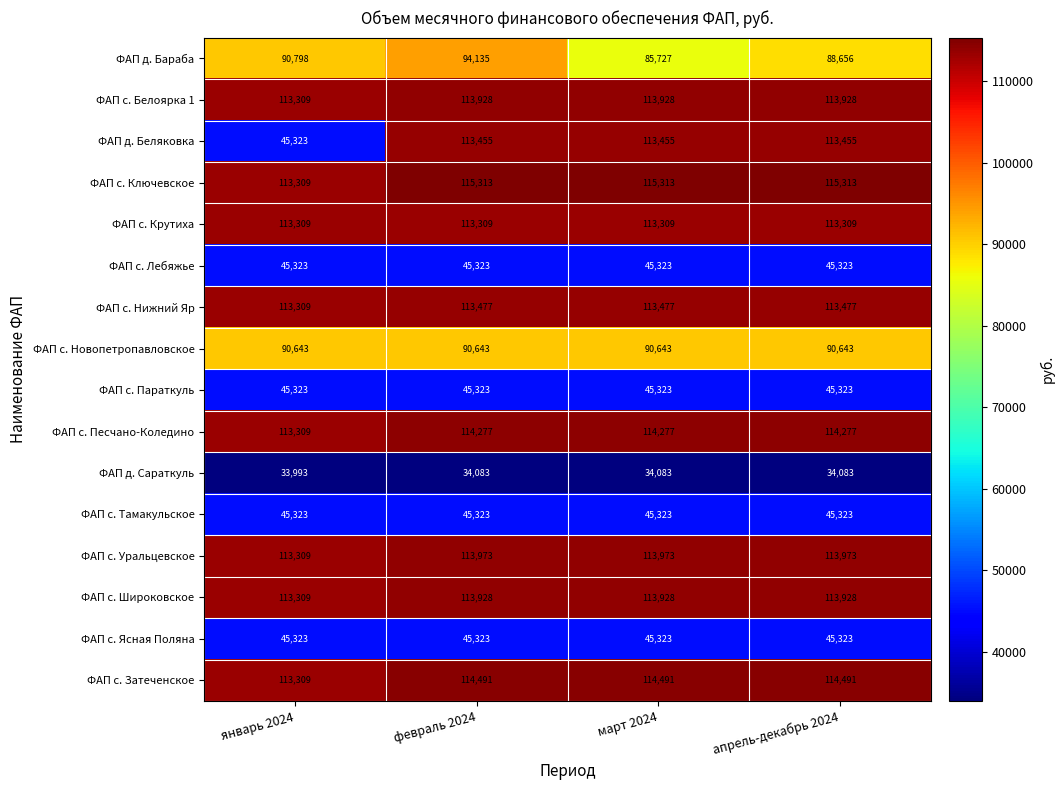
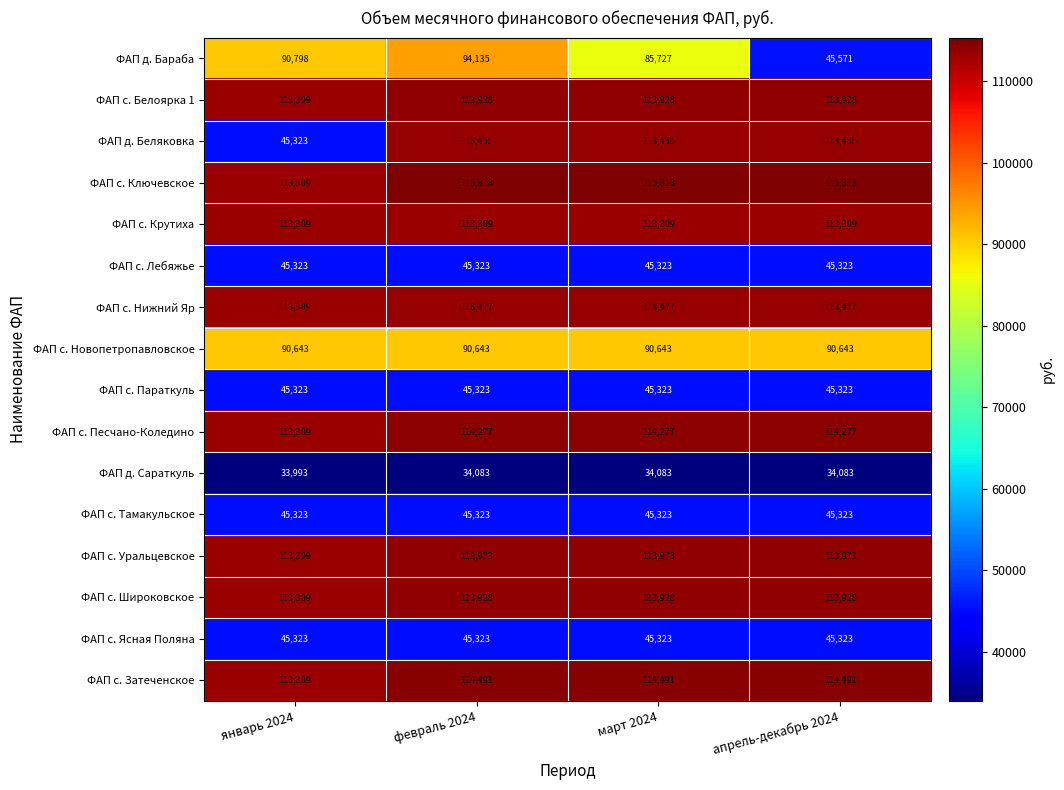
  {
    "ФАП д. Бараба": {
      "январь 2024": "90,798",
      "февраль 2024": "94,135",
      "март 2024": "85,727",
-     "апрель-декабрь 2024": "88,656"
+     "апрель-декабрь 2024": "45,571"
    },
    "ФАП с. Белоярка 1": {
      "январь 2024": "113,309",
      "февраль 2024": "113,928",
      "март 2024": "113,928",
      "апрель-декабрь 2024": "113,928"
    },
    "ФАП д. Беляковка": {
      "январь 2024": "45,323",
      "февраль 2024": "113,455",
      "март 2024": "113,455",
      "апрель-декабрь 2024": "113,455"
    },
    "ФАП с. Ключевское": {
      "январь 2024": "113,309",
      "февраль 2024": "115,313",
      "март 2024": "115,313",
      "апрель-декабрь 2024": "115,313"
    },
    "ФАП с. Крутиха": {
      "январь 2024": "113,309",
      "февраль 2024": "113,309",
      "март 2024": "113,309",
      "апрель-декабрь 2024": "113,309"
    },
    "ФАП с. Лебяжье": {
      "январь 2024": "45,323",
      "февраль 2024": "45,323",
      "март 2024": "45,323",
      "апрель-декабрь 2024": "45,323"
    },
    "ФАП с. Нижний Яр": {
      "январь 2024": "113,309",
      "февраль 2024": "113,477",
      "март 2024": "113,477",
      "апрель-декабрь 2024": "113,477"
    },
    "ФАП с. Новопетропавловское": {
      "январь 2024": "90,643",
      "февраль 2024": "90,643",
      "март 2024": "90,643",
      "апрель-декабрь 2024": "90,643"
    },
    "ФАП с. Параткуль": {
      "январь 2024": "45,323",
      "февраль 2024": "45,323",
      "март 2024": "45,323",
      "апрель-декабрь 2024": "45,323"
    },
    "ФАП с. Песчано-Коледино": {
      "январь 2024": "113,309",
      "февраль 2024": "114,277",
      "март 2024": "114,277",
      "апрель-декабрь 2024": "114,277"
    },
    "ФАП д. Сараткуль": {
      "январь 2024": "33,993",
      "февраль 2024": "34,083",
      "март 2024": "34,083",
      "апрель-декабрь 2024": "34,083"
    },
    "ФАП с. Тамакульское": {
      "январь 2024": "45,323",
      "февраль 2024": "45,323",
      "март 2024": "45,323",
      "апрель-декабрь 2024": "45,323"
    },
    "ФАП с. Уральцевское": {
      "январь 2024": "113,309",
      "февраль 2024": "113,973",
      "март 2024": "113,973",
      "апрель-декабрь 2024": "113,973"
    },
    "ФАП с. Широковское": {
      "январь 2024": "113,309",
      "февраль 2024": "113,928",
      "март 2024": "113,928",
      "апрель-декабрь 2024": "113,928"
    },
    "ФАП с. Ясная Поляна": {
      "январь 2024": "45,323",
      "февраль 2024": "45,323",
      "март 2024": "45,323",
      "апрель-декабрь 2024": "45,323"
    },
    "ФАП с. Затеченское": {
      "январь 2024": "113,309",
      "февраль 2024": "114,491",
      "март 2024": "114,491",
      "апрель-декабрь 2024": "114,491"
    }
  }
